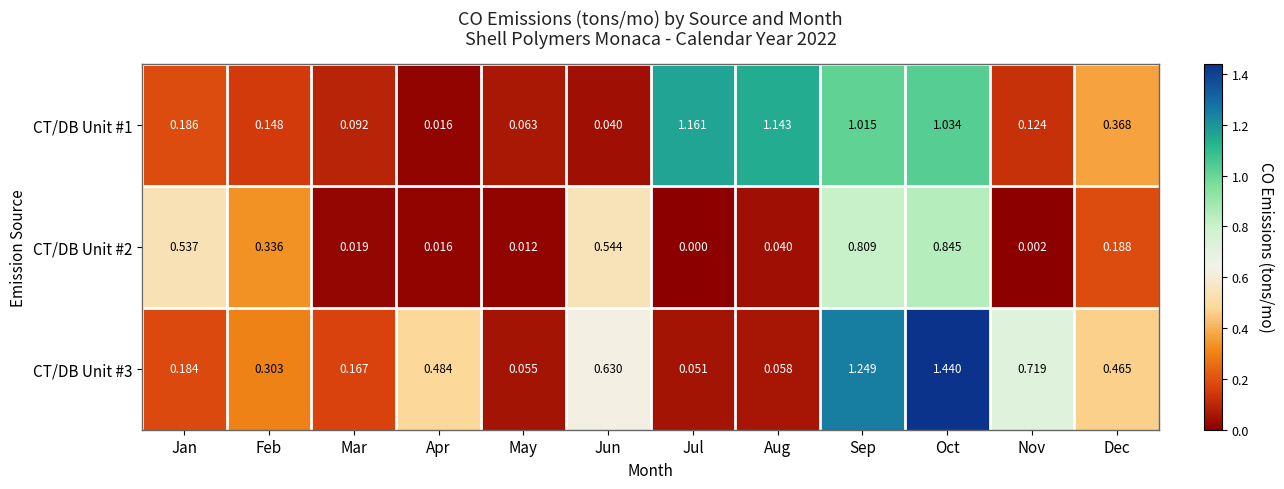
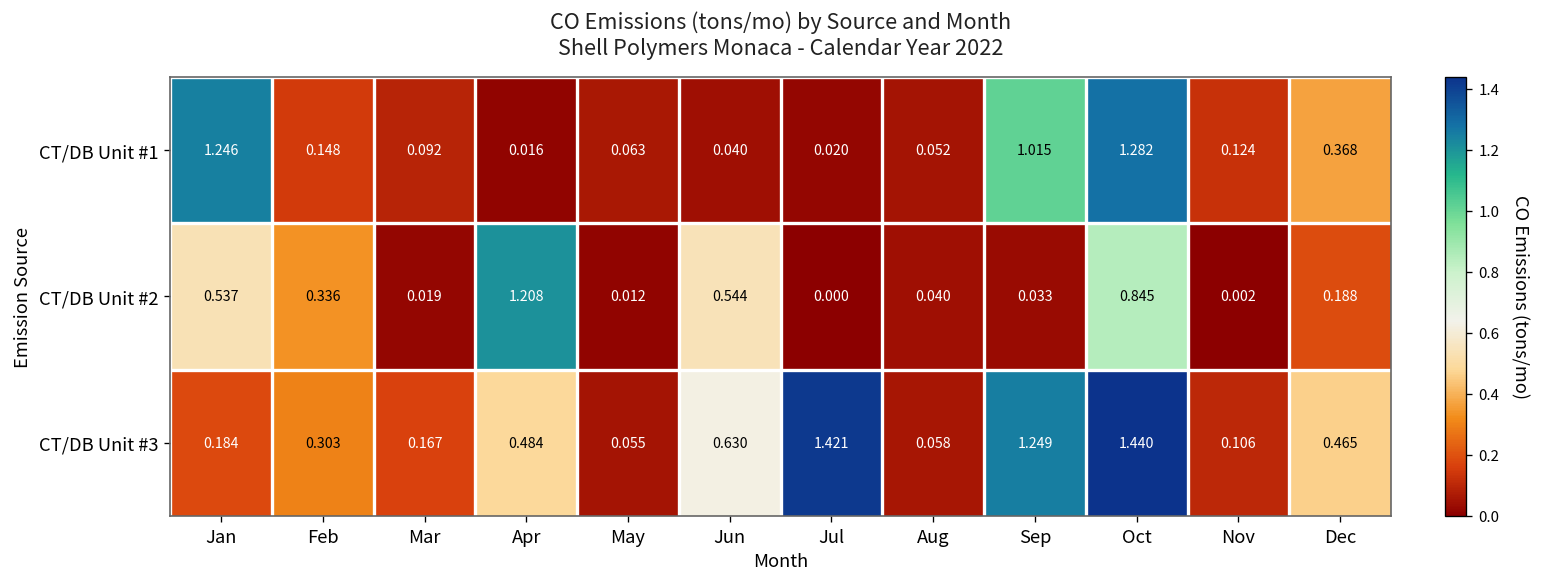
  {
    "CT/DB Unit #1": {
-     "Jan": 0.186,
+     "Jan": 1.246,
      "Feb": 0.148,
      "Mar": 0.092,
      "Apr": 0.016,
      "May": 0.063,
      "Jun": 0.040,
-     "Jul": 1.161,
-     "Aug": 1.143,
+     "Jul": 0.020,
+     "Aug": 0.052,
      "Sep": 1.015,
-     "Oct": 1.034,
+     "Oct": 1.282,
      "Nov": 0.124,
      "Dec": 0.368
    },
    "CT/DB Unit #2": {
      "Jan": 0.537,
      "Feb": 0.336,
      "Mar": 0.019,
-     "Apr": 0.016,
+     "Apr": 1.208,
      "May": 0.012,
      "Jun": 0.544,
      "Jul": 0.000,
      "Aug": 0.040,
-     "Sep": 0.809,
+     "Sep": 0.033,
      "Oct": 0.845,
      "Nov": 0.002,
      "Dec": 0.188
    },
    "CT/DB Unit #3": {
      "Jan": 0.184,
      "Feb": 0.303,
      "Mar": 0.167,
      "Apr": 0.484,
      "May": 0.055,
      "Jun": 0.630,
-     "Jul": 0.051,
+     "Jul": 1.421,
      "Aug": 0.058,
      "Sep": 1.249,
      "Oct": 1.440,
-     "Nov": 0.719,
+     "Nov": 0.106,
      "Dec": 0.465
    }
  }
